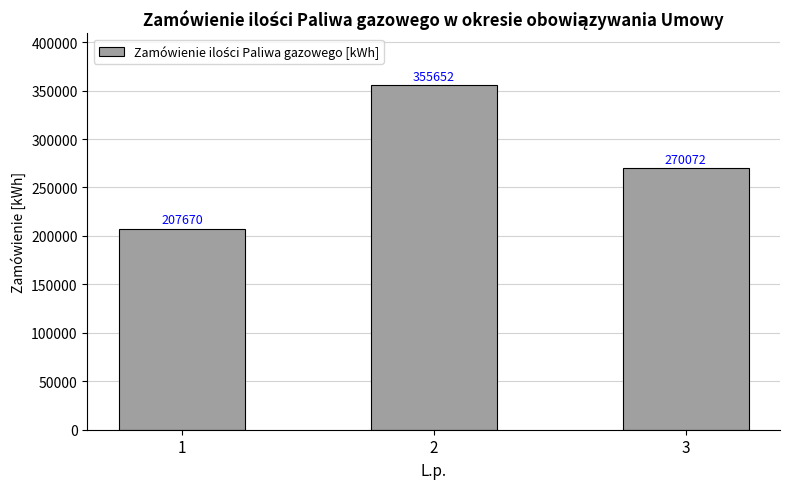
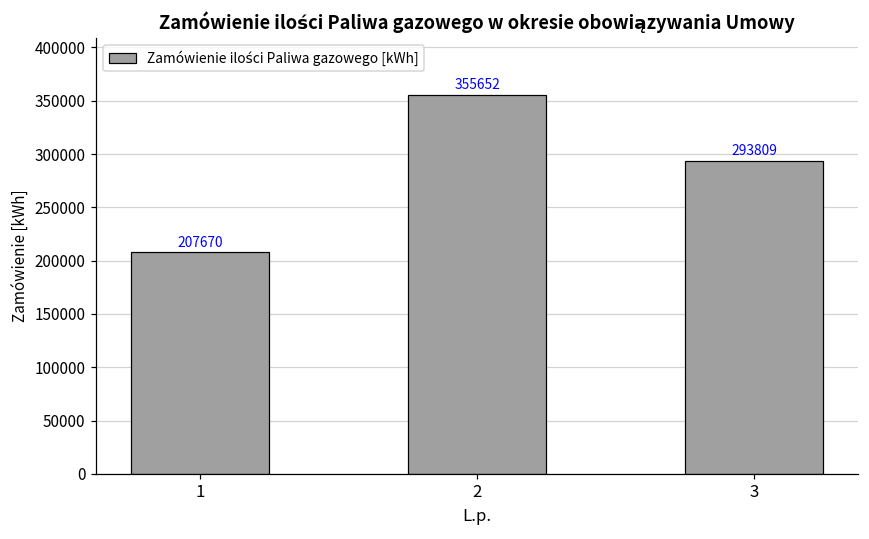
  {
    "1": 207670,
    "2": 355652,
-   "3": 270072
+   "3": 293809
  }
